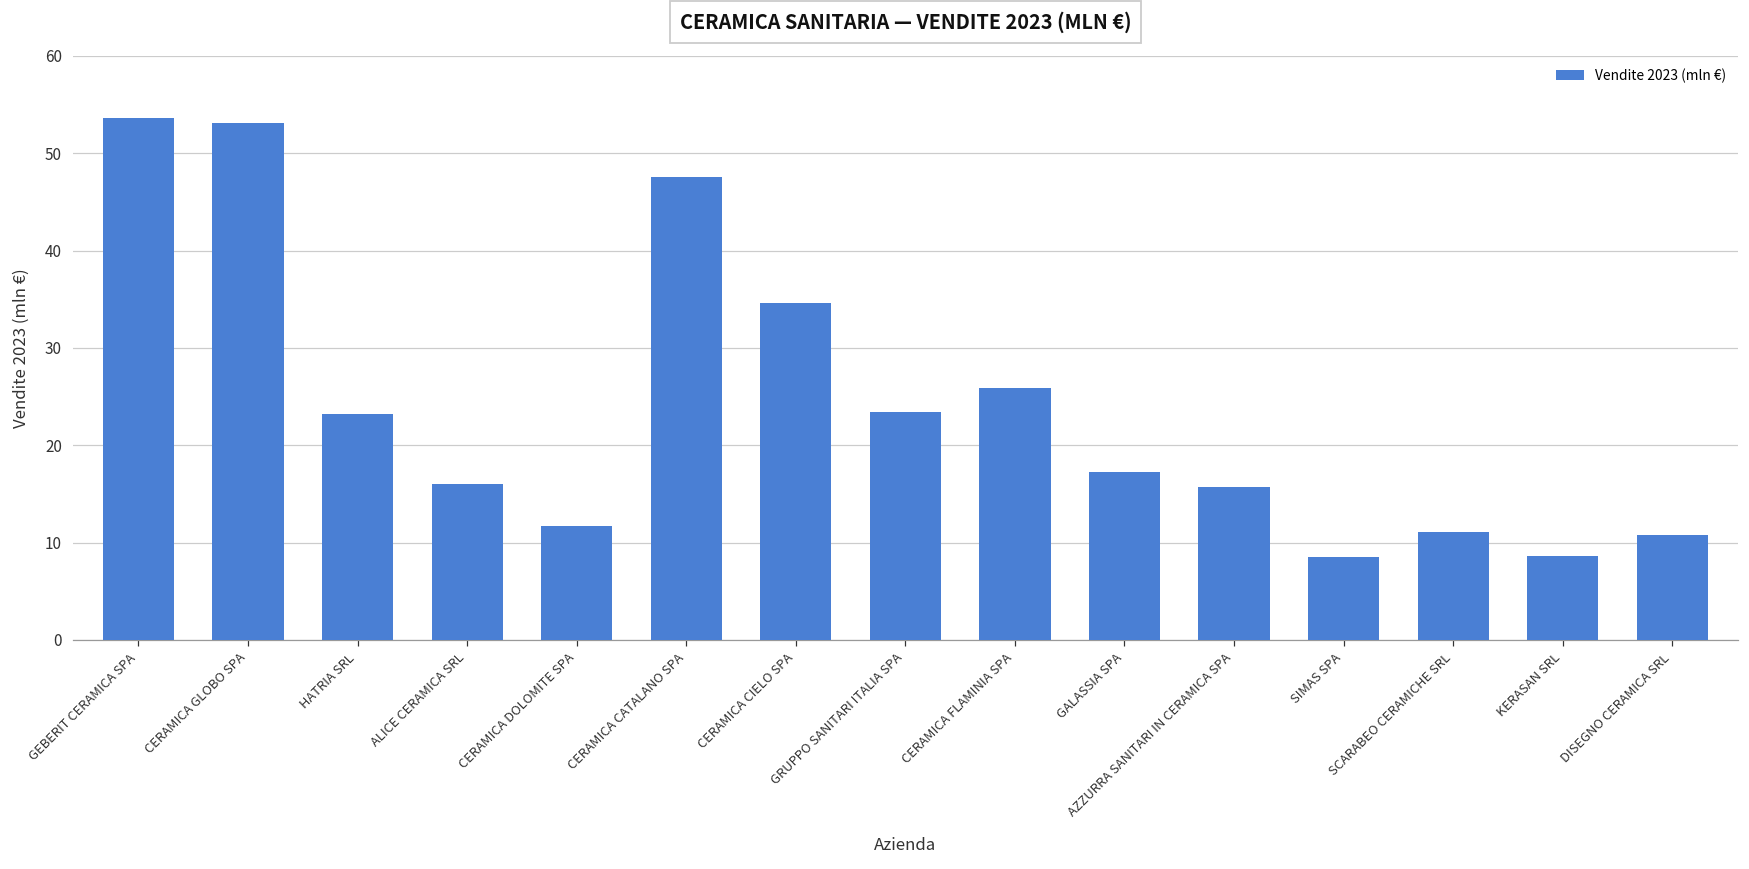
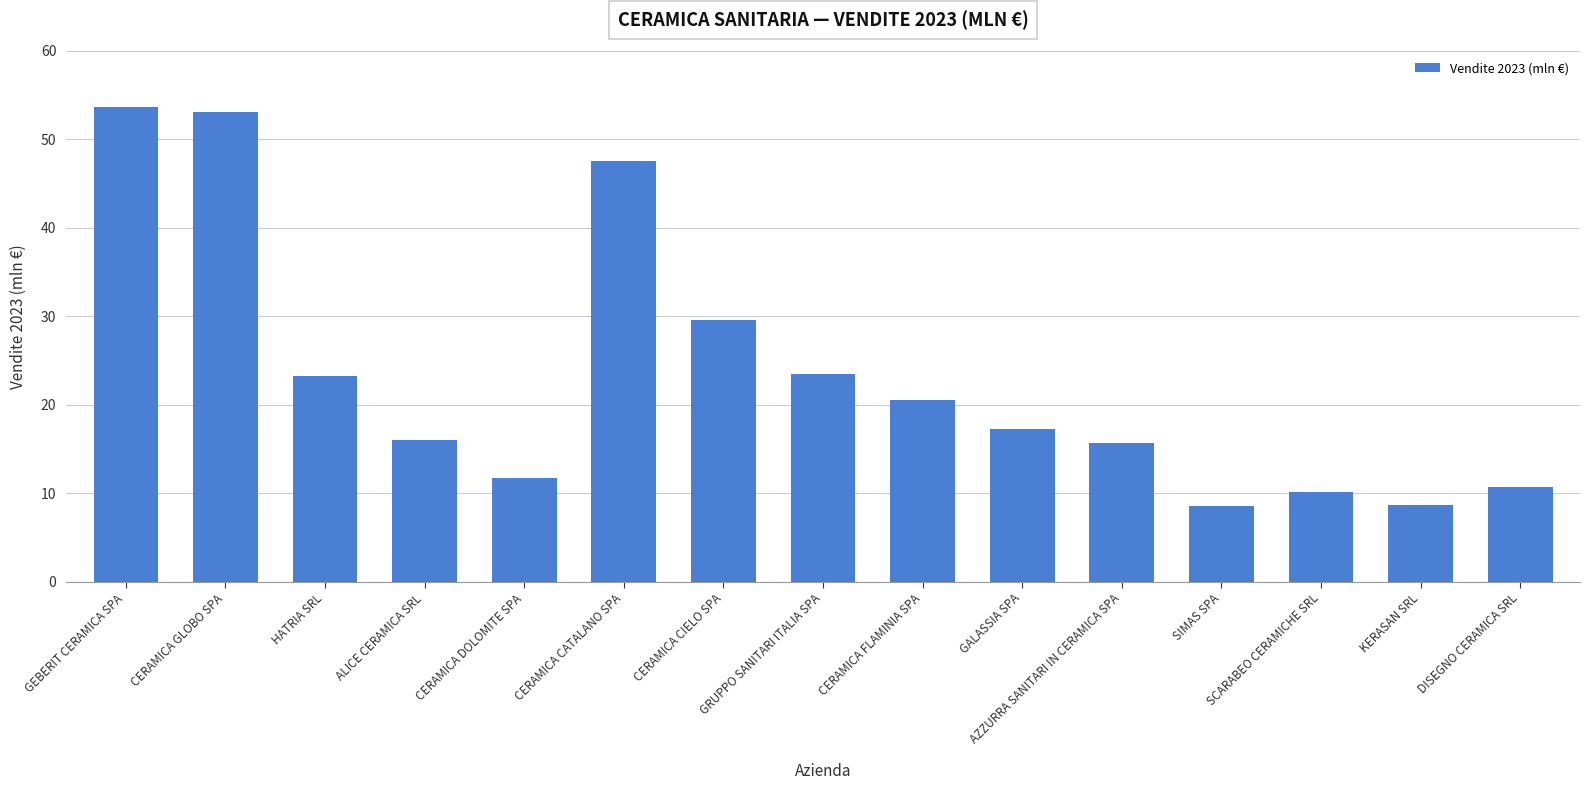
  {
    "GEBERIT CERAMICA SPA": 54,
    "CERAMICA GLOBO SPA": 53,
    "HATRIA SRL": 23,
    "ALICE CERAMICA SRL": 16,
    "CERAMICA DOLOMITE SPA": 12,
    "CERAMICA CATALANO SPA": 48,
-   "CERAMICA CIELO SPA": 35,
+   "CERAMICA CIELO SPA": 30,
    "GRUPPO SANITARI ITALIA SPA": 23,
-   "CERAMICA FLAMINIA SPA": 26,
+   "CERAMICA FLAMINIA SPA": 21,
    "GALASSIA SPA": 17,
    "AZZURRA SANITARI IN CERAMICA SPA": 16,
    "SIMAS SPA": 9,
-   "SCARABEO CERAMICHE SRL": 11,
+   "SCARABEO CERAMICHE SRL": 10,
    "KERASAN SRL": 9,
    "DISEGNO CERAMICA SRL": 11
  }
